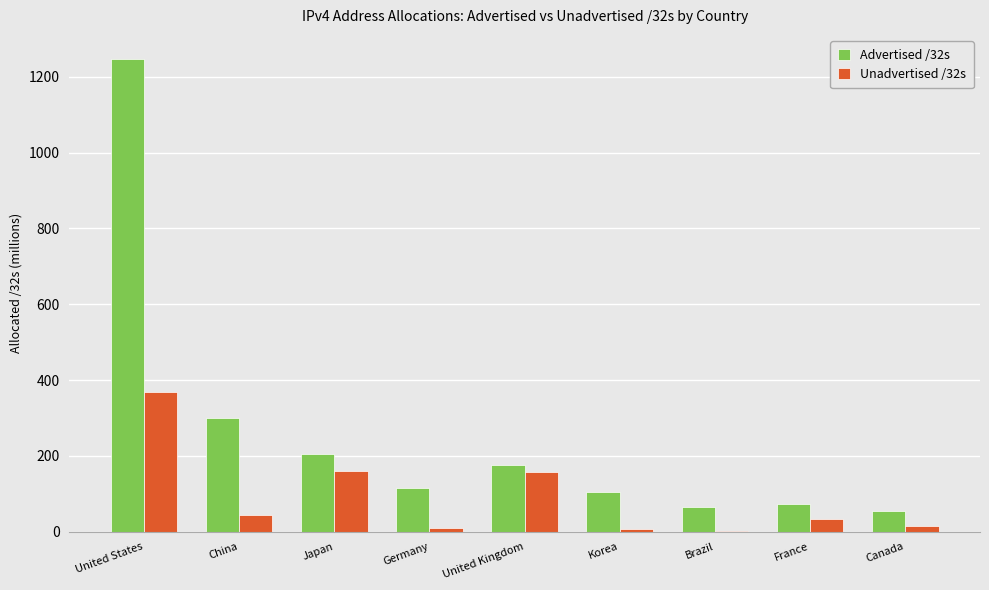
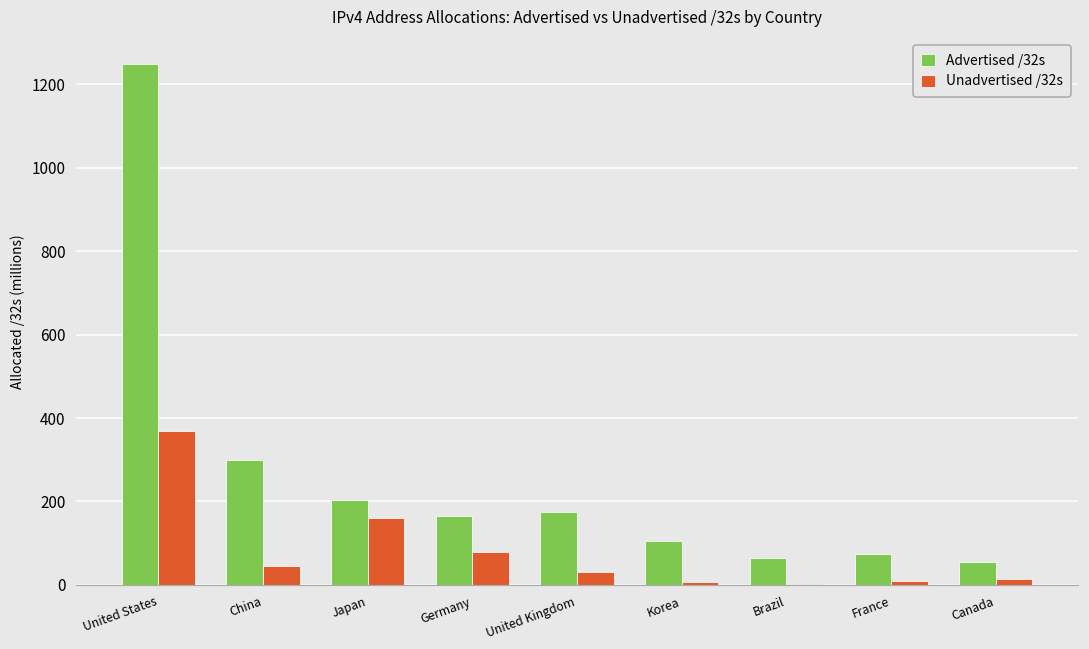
  {
    "Advertised /32s": {
      "United States": 1250,
      "China": 300,
      "Japan": 200,
-     "Germany": 110,
+     "Germany": 170,
      "United Kingdom": 170,
      "Korea": 110,
      "Brazil": 60,
      "France": 70,
      "Canada": 50
    },
    "Unadvertised /32s": {
      "United States": 370,
      "China": 40,
      "Japan": 160,
-     "Germany": 10,
-     "United Kingdom": 160,
+     "Germany": 80,
+     "United Kingdom": 30,
      "Korea": 10,
-     "France": 30,
+     "France": 10,
      "Canada": 10
    }
  }
